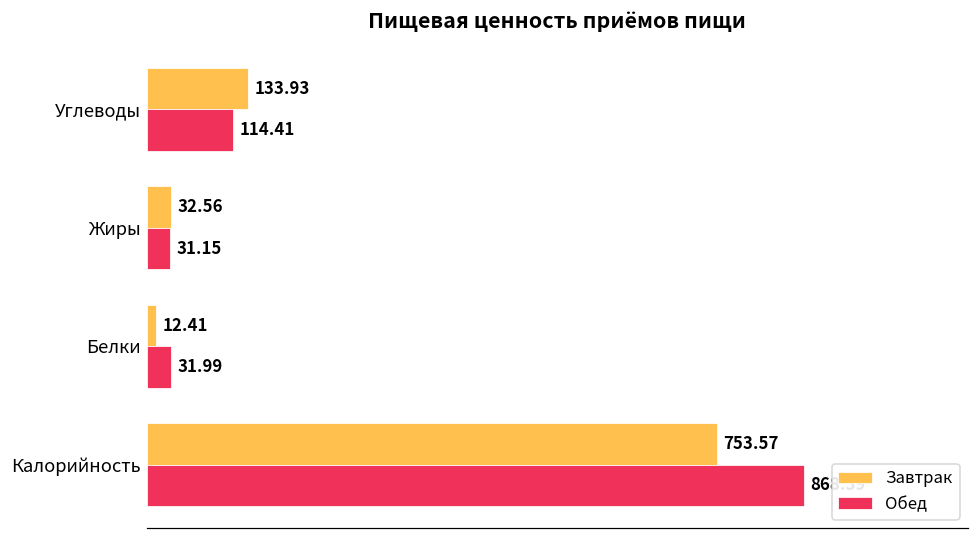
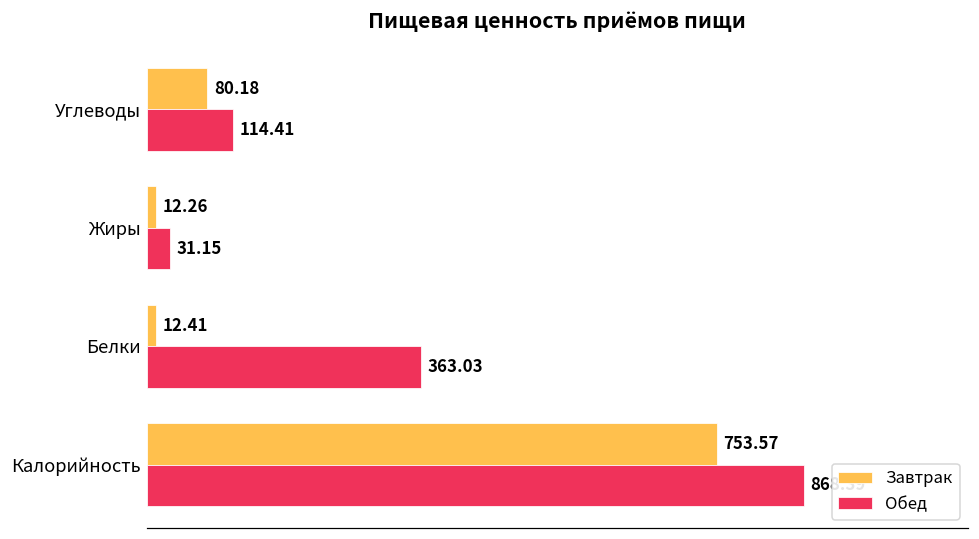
  {
    "Завтрак": {
-     "Углеводы": 133.93,
-     "Жиры": 32.56,
+     "Углеводы": 80.18,
+     "Жиры": 12.26,
      "Белки": 12.41,
      "Калорийность": 753.57
    },
    "Обед": {
      "Углеводы": 114.41,
      "Жиры": 31.15,
-     "Белки": 31.99
+     "Белки": 363.03
    }
  }
